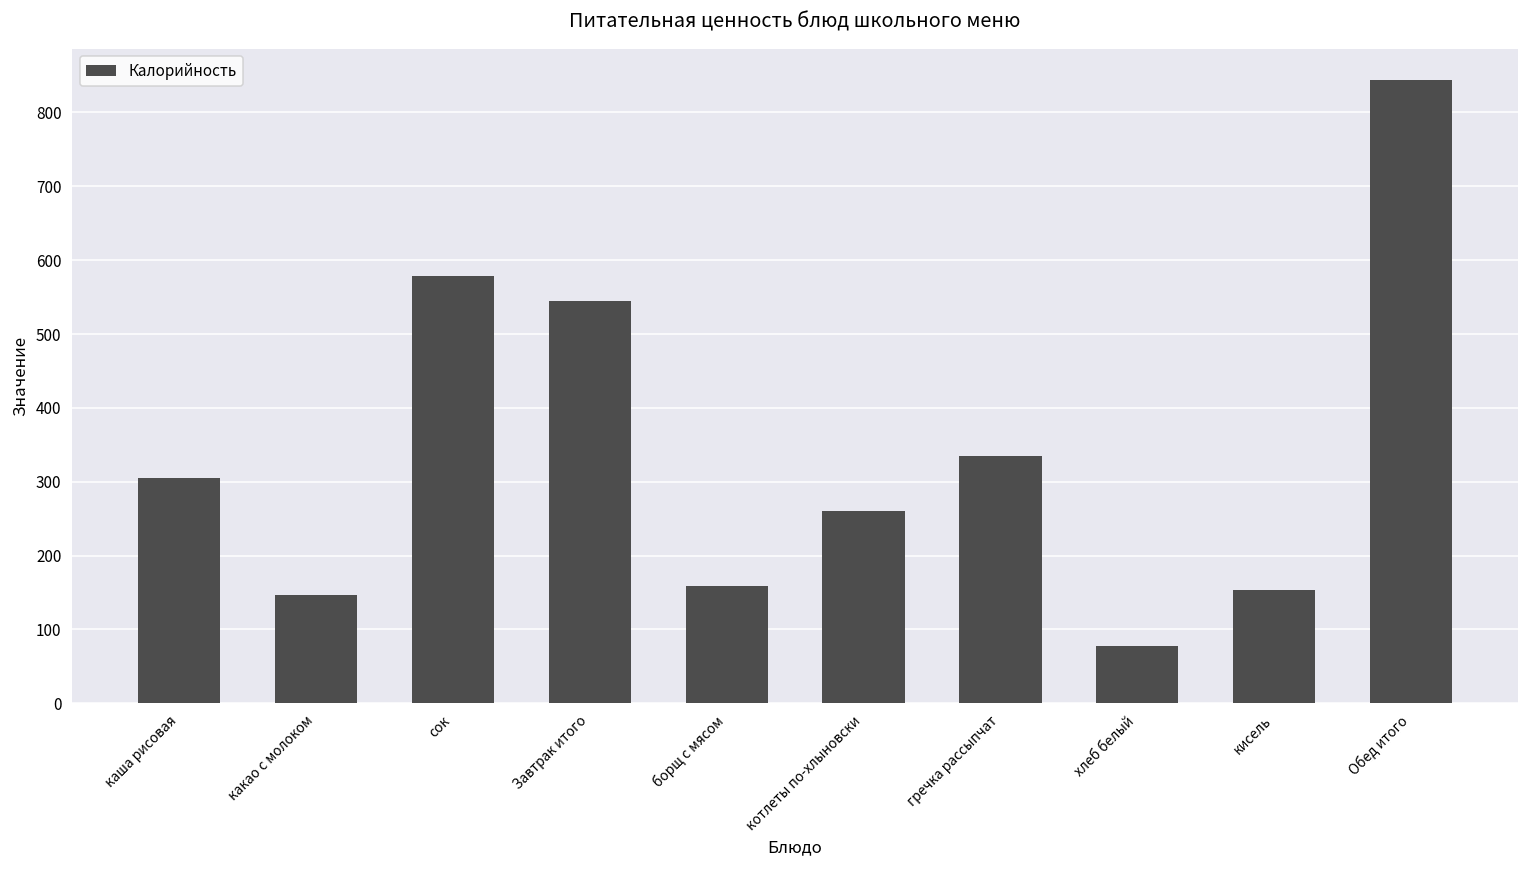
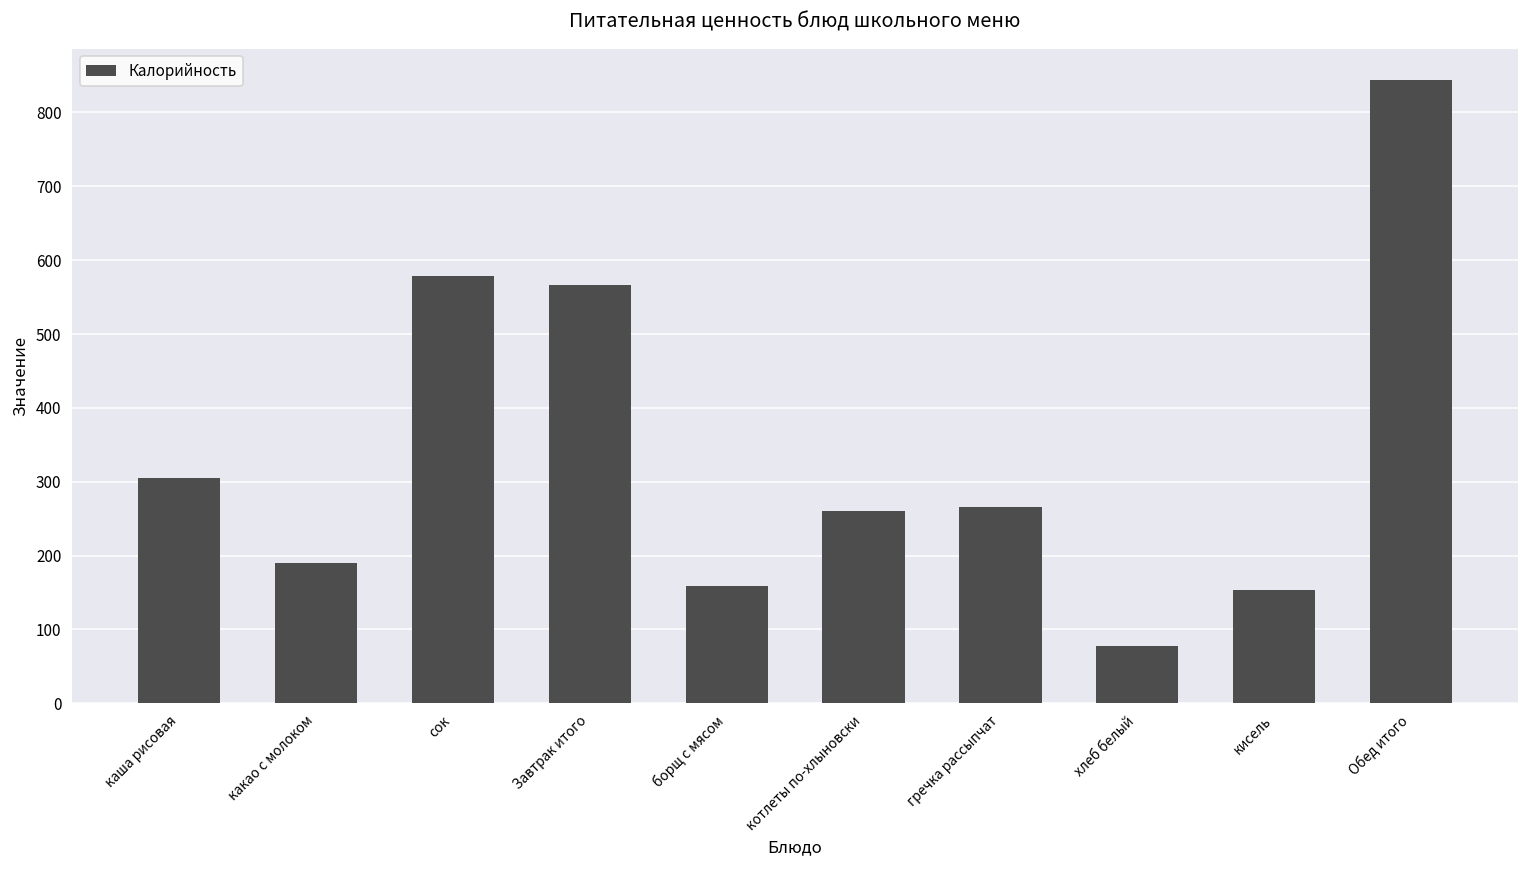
  {
    "каша рисовая": 310,
-   "какао с молоком": 150,
+   "какао с молоком": 190,
    "сок": 580,
-   "Завтрак итого": 550,
+   "Завтрак итого": 570,
    "борщ с мясом": 160,
    "котлеты по-хлыновски": 260,
-   "гречка рассыпчат": 340,
+   "гречка рассыпчат": 270,
    "хлеб белый": 80,
    "кисель": 150,
    "Обед итого": 840
  }
